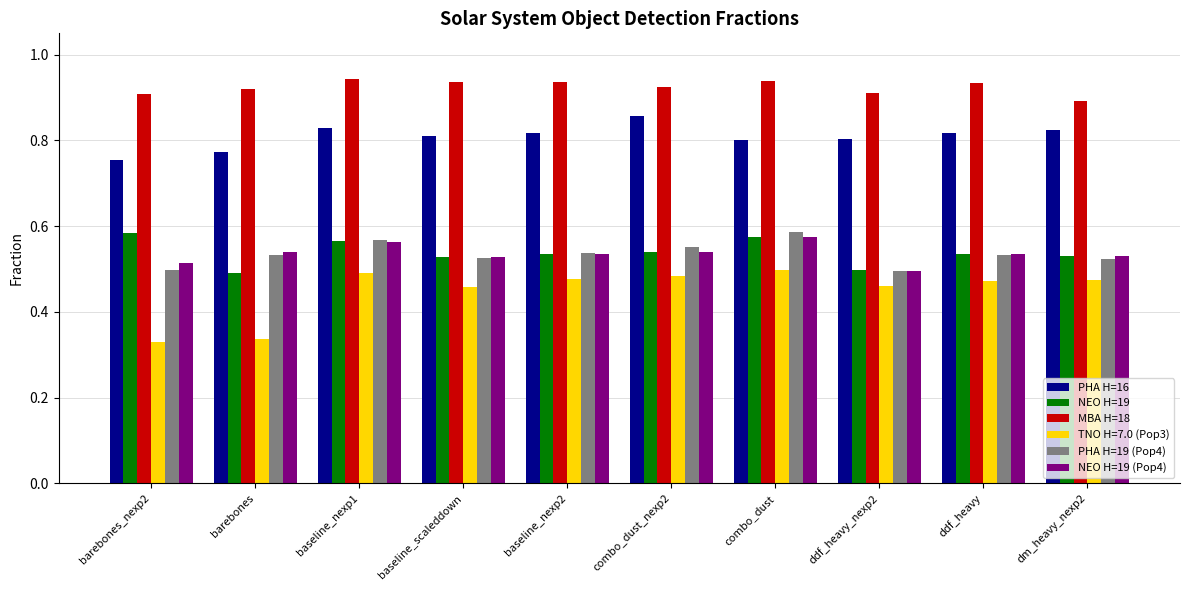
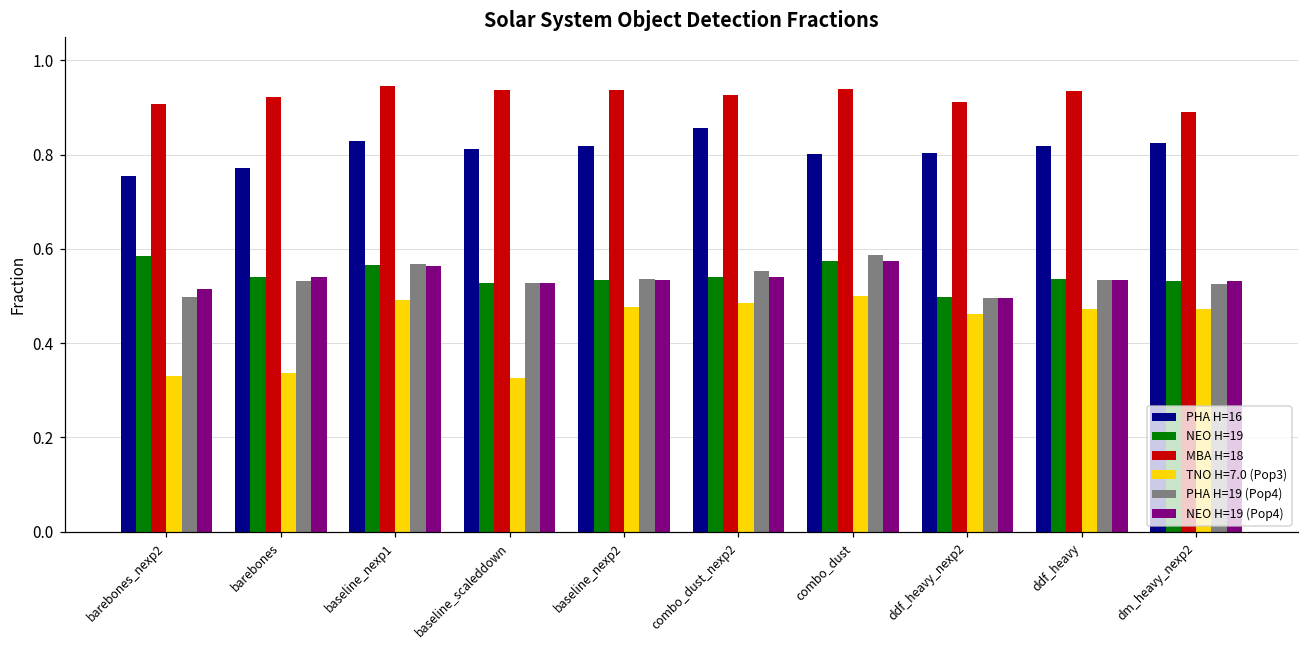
  {
    "PHA H=16": {
      "barebones_nexp2": 0.75,
      "barebones": 0.77,
      "baseline_nexp1": 0.83,
      "baseline_scaleddown": 0.81,
      "baseline_nexp2": 0.82,
      "combo_dust_nexp2": 0.86,
      "combo_dust": 0.80,
      "ddf_heavy_nexp2": 0.80,
      "ddf_heavy": 0.82,
      "dm_heavy_nexp2": 0.83
    },
    "NEO H=19": {
      "barebones_nexp2": 0.58,
-     "barebones": 0.49,
+     "barebones": 0.54,
      "baseline_nexp1": 0.56,
      "baseline_scaleddown": 0.53,
      "baseline_nexp2": 0.53,
      "combo_dust_nexp2": 0.54,
      "combo_dust": 0.57,
      "ddf_heavy_nexp2": 0.50,
      "ddf_heavy": 0.54,
      "dm_heavy_nexp2": 0.53
    },
    "MBA H=18": {
      "barebones_nexp2": 0.91,
      "barebones": 0.92,
      "baseline_nexp1": 0.94,
      "baseline_scaleddown": 0.94,
      "baseline_nexp2": 0.94,
      "combo_dust_nexp2": 0.93,
      "combo_dust": 0.94,
      "ddf_heavy_nexp2": 0.91,
      "ddf_heavy": 0.93,
      "dm_heavy_nexp2": 0.89
    },
    "TNO H=7.0 (Pop3)": {
      "barebones_nexp2": 0.33,
      "barebones": 0.34,
      "baseline_nexp1": 0.49,
-     "baseline_scaleddown": 0.46,
+     "baseline_scaleddown": 0.33,
      "baseline_nexp2": 0.48,
      "combo_dust_nexp2": 0.48,
      "combo_dust": 0.50,
      "ddf_heavy_nexp2": 0.46,
      "ddf_heavy": 0.47,
      "dm_heavy_nexp2": 0.47
    },
    "PHA H=19 (Pop4)": {
      "barebones_nexp2": 0.50,
      "barebones": 0.53,
      "baseline_nexp1": 0.57,
      "baseline_scaleddown": 0.53,
      "baseline_nexp2": 0.54,
      "combo_dust_nexp2": 0.55,
      "combo_dust": 0.59,
      "ddf_heavy_nexp2": 0.50,
      "ddf_heavy": 0.53,
      "dm_heavy_nexp2": 0.52
    },
    "NEO H=19 (Pop4)": {
      "barebones_nexp2": 0.52,
      "barebones": 0.54,
      "baseline_nexp1": 0.56,
      "baseline_scaleddown": 0.53,
      "baseline_nexp2": 0.53,
      "combo_dust_nexp2": 0.54,
      "combo_dust": 0.57,
      "ddf_heavy_nexp2": 0.50,
      "ddf_heavy": 0.53,
      "dm_heavy_nexp2": 0.53
    }
  }
